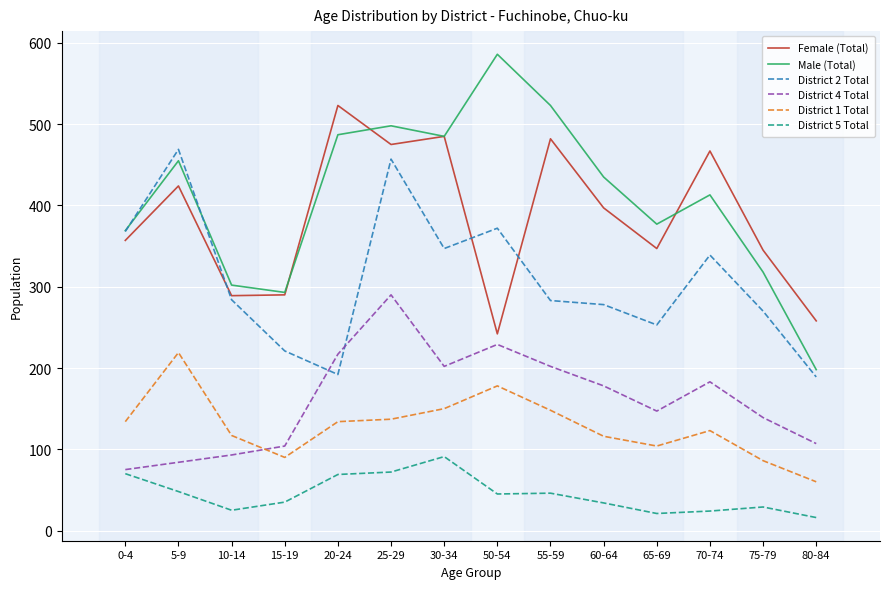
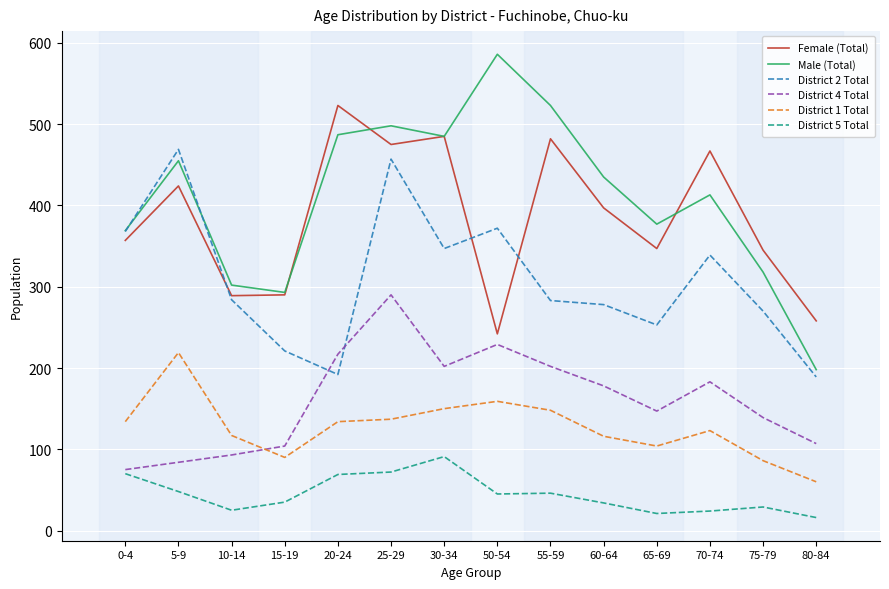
  {
    "Female (Total)": {
      "0-4": 360,
      "5-9": 420,
      "10-14": 290,
      "20-24": 520,
      "25-29": 480,
      "50-54": 240,
      "55-59": 480,
      "60-64": 400,
      "65-69": 350,
      "70-74": 470,
      "75-79": 350,
      "80-84": 260
    },
    "District 2 Total": {
      "5-9": 470,
      "10-14": 280,
      "15-19": 220,
      "20-24": 190,
      "25-29": 460,
      "30-34": 350,
      "50-54": 370,
      "55-59": 280,
      "60-64": 280,
      "65-69": 250,
      "70-74": 340,
      "75-79": 270,
      "80-84": 190
    },
    "District 4 Total": {
      "0-4": 80,
      "5-9": 80,
      "10-14": 90,
      "15-19": 100,
      "20-24": 220,
      "25-29": 290,
      "30-34": 200,
      "50-54": 230,
      "55-59": 200,
      "60-64": 180,
      "65-69": 150,
      "70-74": 180,
      "75-79": 140,
      "80-84": 110
    },
    "District 1 Total": {
      "0-4": 130,
      "5-9": 220,
      "10-14": 120,
      "15-19": 90,
      "20-24": 130,
      "25-29": 140,
      "30-34": 150,
-     "50-54": 180,
+     "50-54": 160,
      "55-59": 150,
      "60-64": 120,
      "65-69": 100,
      "70-74": 120,
      "75-79": 90,
      "80-84": 60
    }
  }
